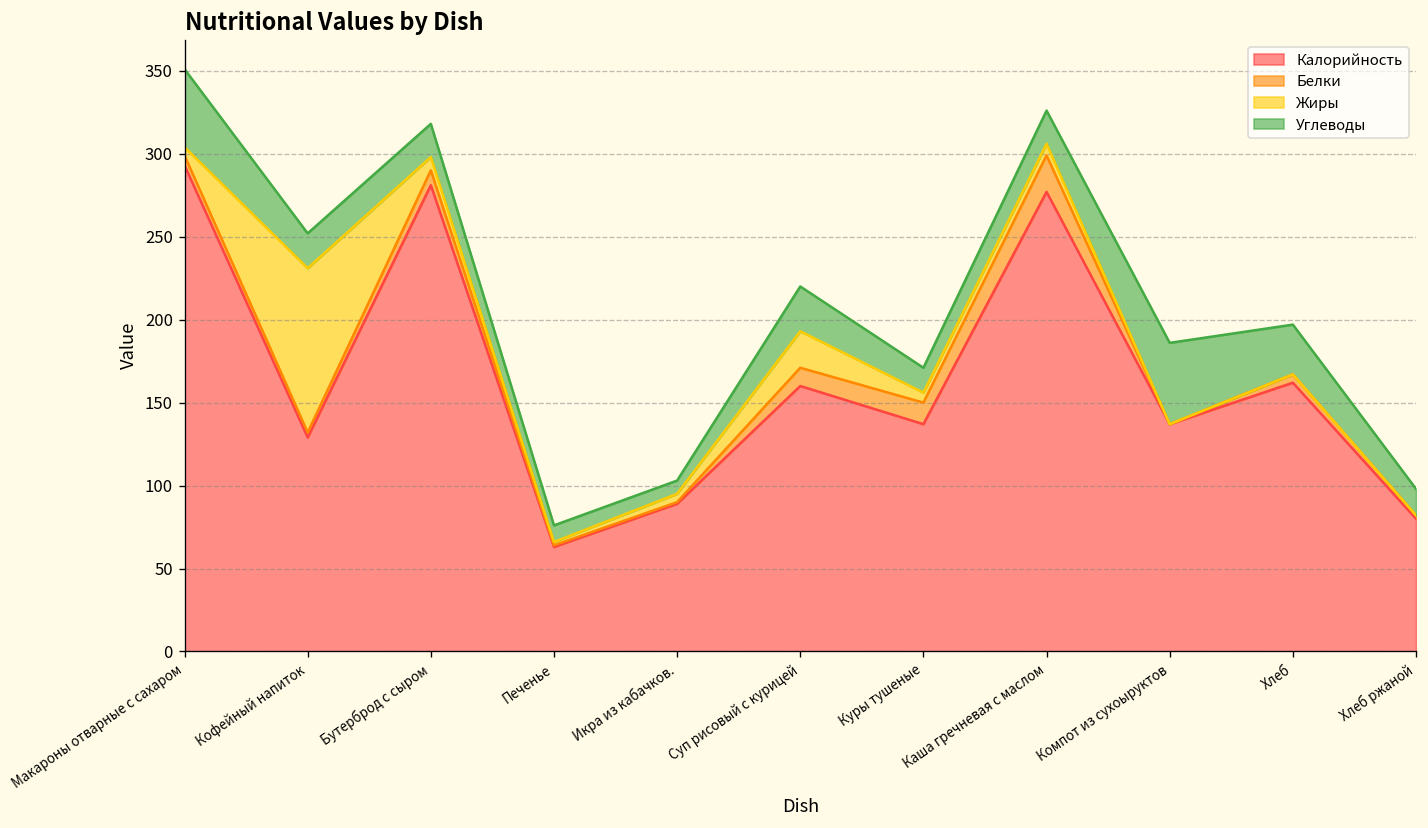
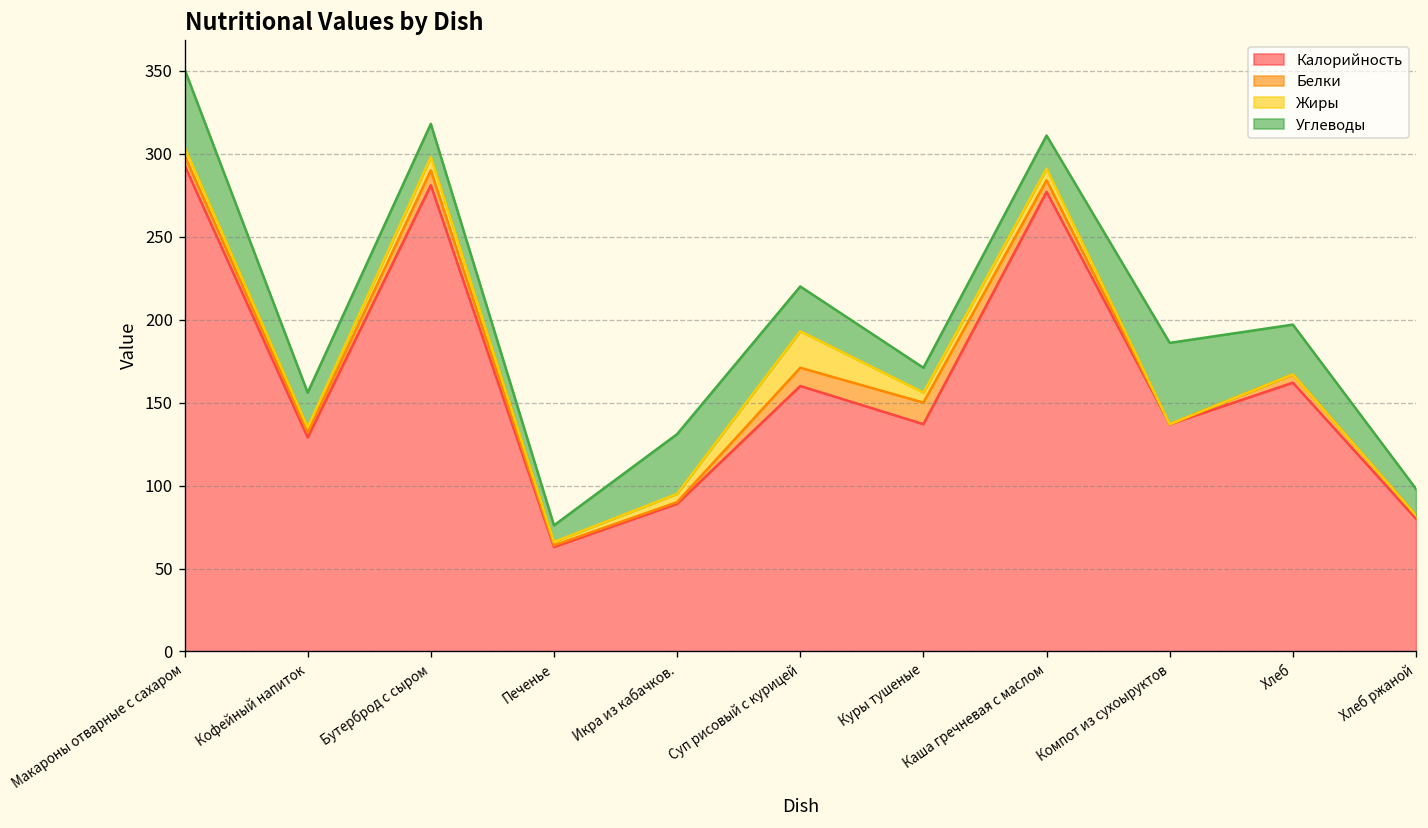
  {
    "Калорийность": {
      "Макароны отварные с сахаром": 293,
      "Кофейный напиток": 129,
      "Бутерброд с сыром": 281,
      "Суп рисовый с курицей": 160,
      "Куры тушеные": 137,
      "Каша гречневая с маслом": 277,
      "Хлеб": 162,
      "Хлеб ржаной": 80
    },
    "Белки": {
      "Макароны отварные с сахаром": 6,
      "Кофейный напиток": 3,
      "Бутерброд с сыром": 9,
      "Суп рисовый с курицей": 11,
      "Куры тушеные": 13,
-     "Каша гречневая с маслом": 22
+     "Каша гречневая с маслом": 7
    },
    "Жиры": {
      "Макароны отварные с сахаром": 5,
-     "Кофейный напиток": 99,
+     "Кофейный напиток": 3,
      "Бутерброд с сыром": 8,
      "Печенье": 2,
      "Икра из кабачков.": 5,
      "Суп рисовый с курицей": 22,
      "Куры тушеные": 6,
      "Каша гречневая с маслом": 7
    },
    "Углеводы": {
      "Макароны отварные с сахаром": 47,
      "Кофейный напиток": 21,
      "Бутерброд с сыром": 20,
      "Печенье": 10,
-     "Икра из кабачков.": 8,
+     "Икра из кабачков.": 36,
      "Суп рисовый с курицей": 27,
      "Куры тушеные": 15,
      "Каша гречневая с маслом": 20,
      "Компот из сухоыруктов": 49,
      "Хлеб": 30,
      "Хлеб ржаной": 16
    }
  }
